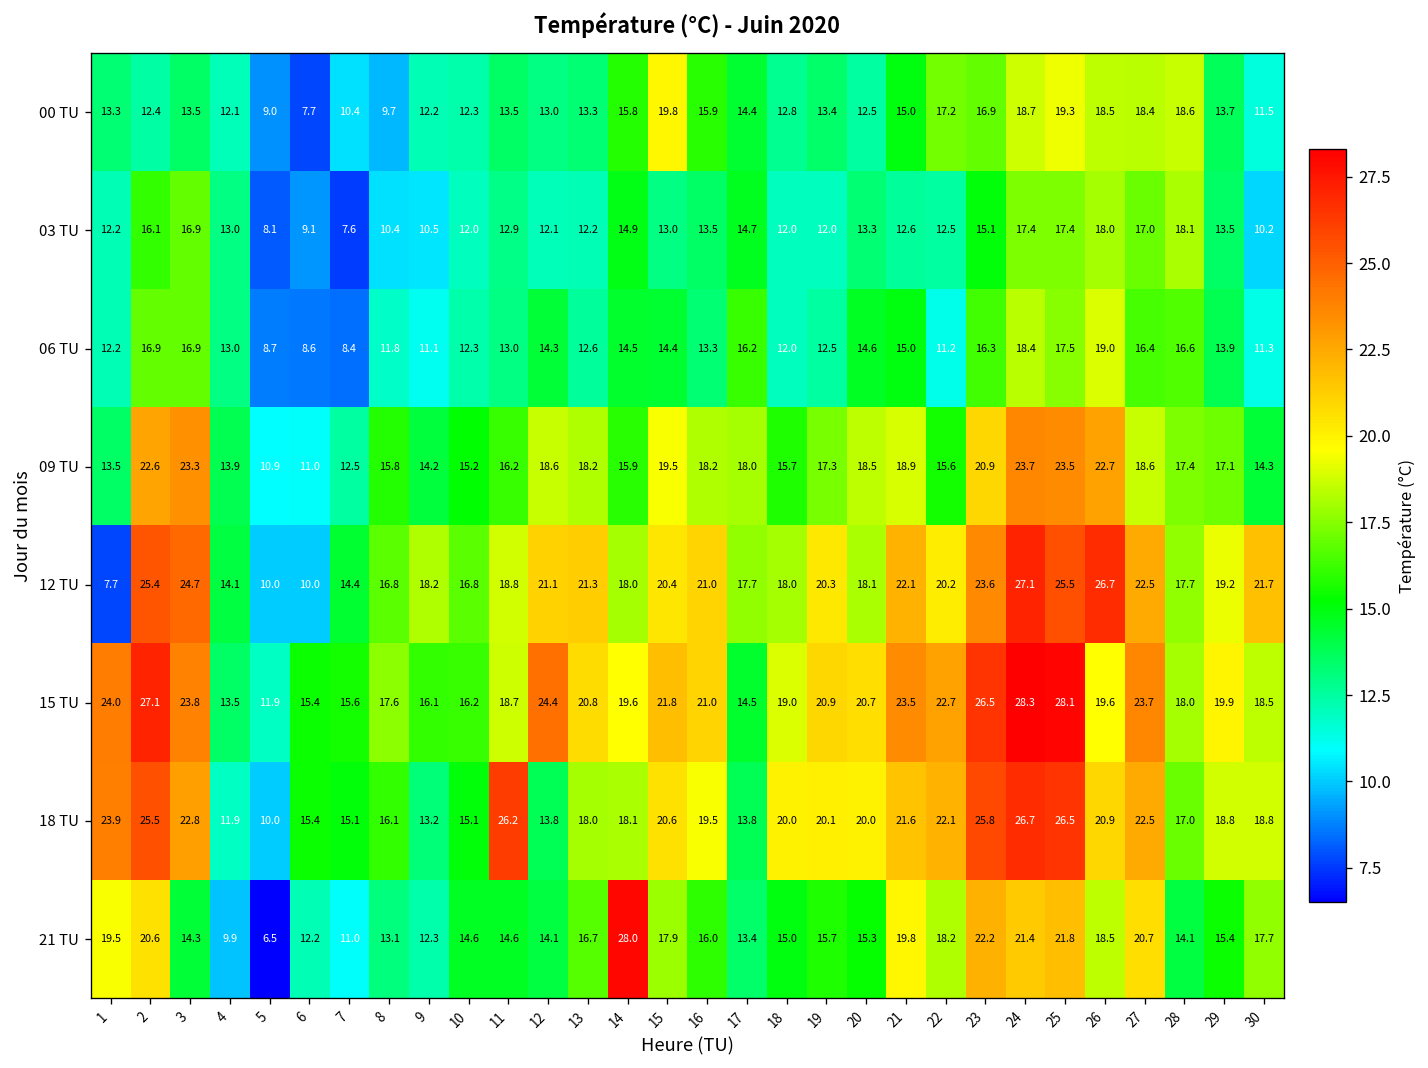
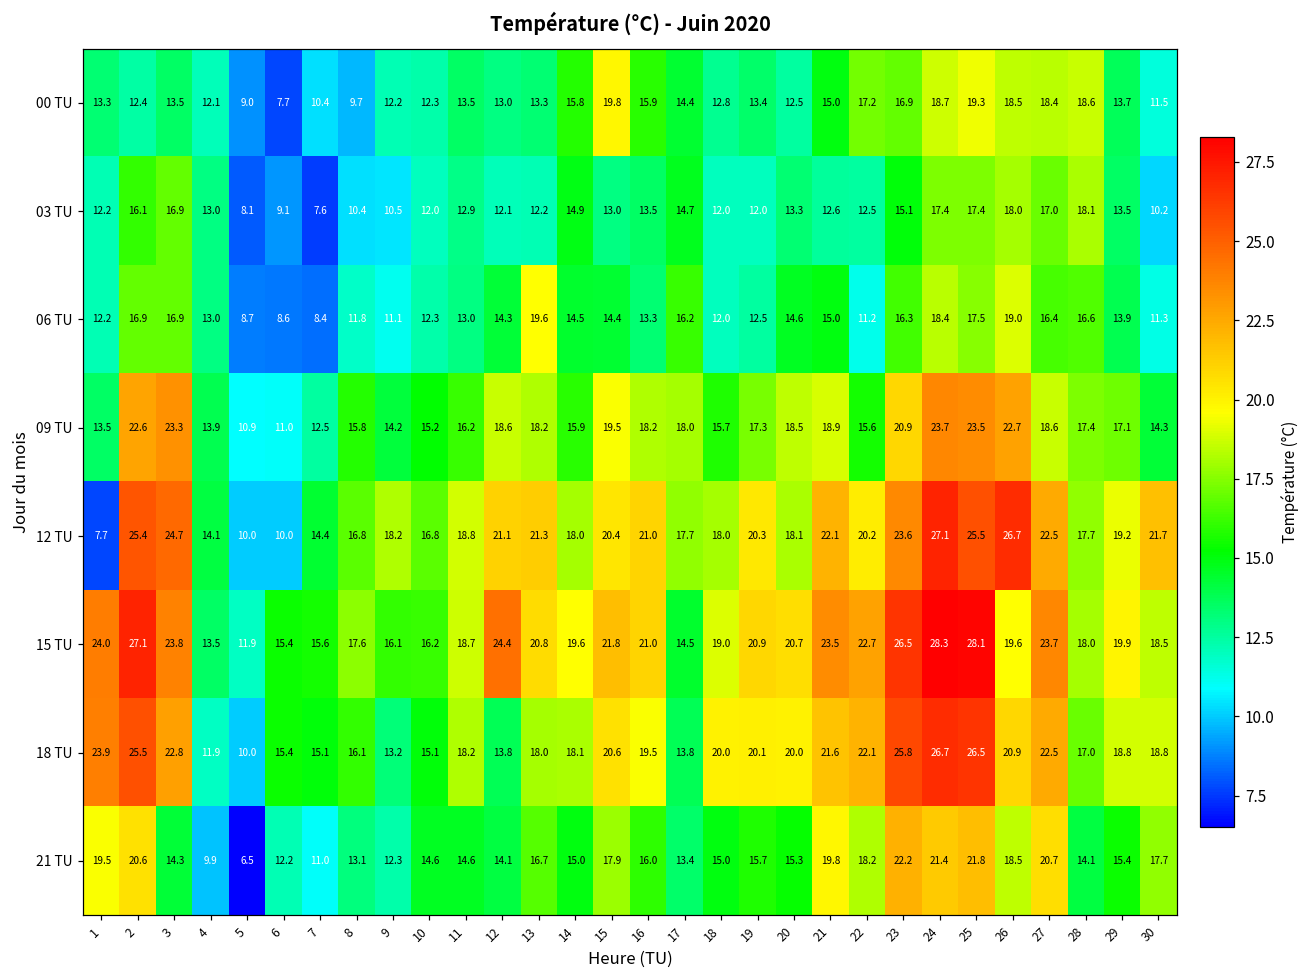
  {
    "06 TU": {
      "1": 12.2,
      "2": 16.9,
      "3": 16.9,
      "4": 13.0,
      "5": 8.7,
      "6": 8.6,
      "7": 8.4,
      "8": 11.8,
      "9": 11.1,
      "10": 12.3,
      "11": 13.0,
      "12": 14.3,
-     "13": 12.6,
+     "13": 19.6,
      "14": 14.5,
      "15": 14.4,
      "16": 13.3,
      "17": 16.2,
      "18": 12.0,
      "19": 12.5,
      "20": 14.6,
      "21": 15.0,
      "22": 11.2,
      "23": 16.3,
      "24": 18.4,
      "25": 17.5,
      "26": 19.0,
      "27": 16.4,
      "28": 16.6,
      "29": 13.9,
      "30": 11.3
    },
    "18 TU": {
      "1": 23.9,
      "2": 25.5,
      "3": 22.8,
      "4": 11.9,
      "5": 10.0,
      "6": 15.4,
      "7": 15.1,
      "8": 16.1,
      "9": 13.2,
      "10": 15.1,
-     "11": 26.2,
+     "11": 18.2,
      "12": 13.8,
      "13": 18.0,
      "14": 18.1,
      "15": 20.6,
      "16": 19.5,
      "17": 13.8,
      "18": 20.0,
      "19": 20.1,
      "20": 20.0,
      "21": 21.6,
      "22": 22.1,
      "23": 25.8,
      "24": 26.7,
      "25": 26.5,
      "26": 20.9,
      "27": 22.5,
      "28": 17.0,
      "29": 18.8,
      "30": 18.8
    },
    "21 TU": {
      "1": 19.5,
      "2": 20.6,
      "3": 14.3,
      "4": 9.9,
      "5": 6.5,
      "6": 12.2,
      "7": 11.0,
      "8": 13.1,
      "9": 12.3,
      "10": 14.6,
      "11": 14.6,
      "12": 14.1,
      "13": 16.7,
-     "14": 28.0,
+     "14": 15.0,
      "15": 17.9,
      "16": 16.0,
      "17": 13.4,
      "18": 15.0,
      "19": 15.7,
      "20": 15.3,
      "21": 19.8,
      "22": 18.2,
      "23": 22.2,
      "24": 21.4,
      "25": 21.8,
      "26": 18.5,
      "27": 20.7,
      "28": 14.1,
      "29": 15.4,
      "30": 17.7
    }
  }
